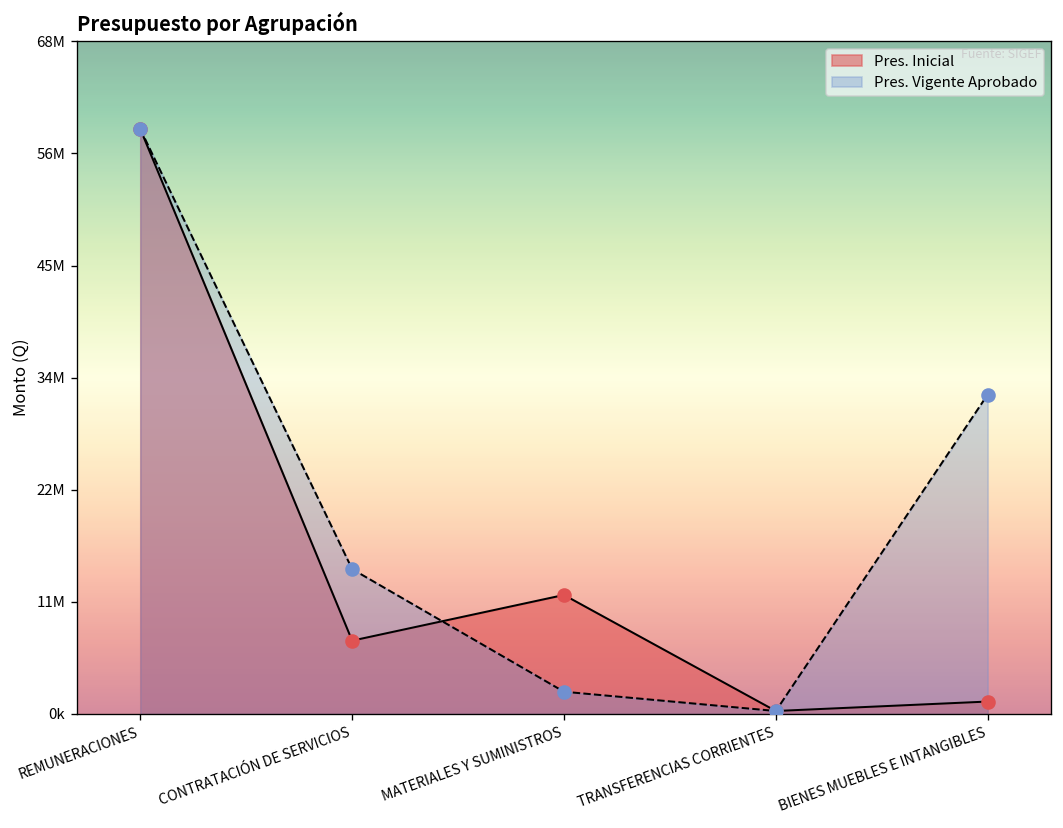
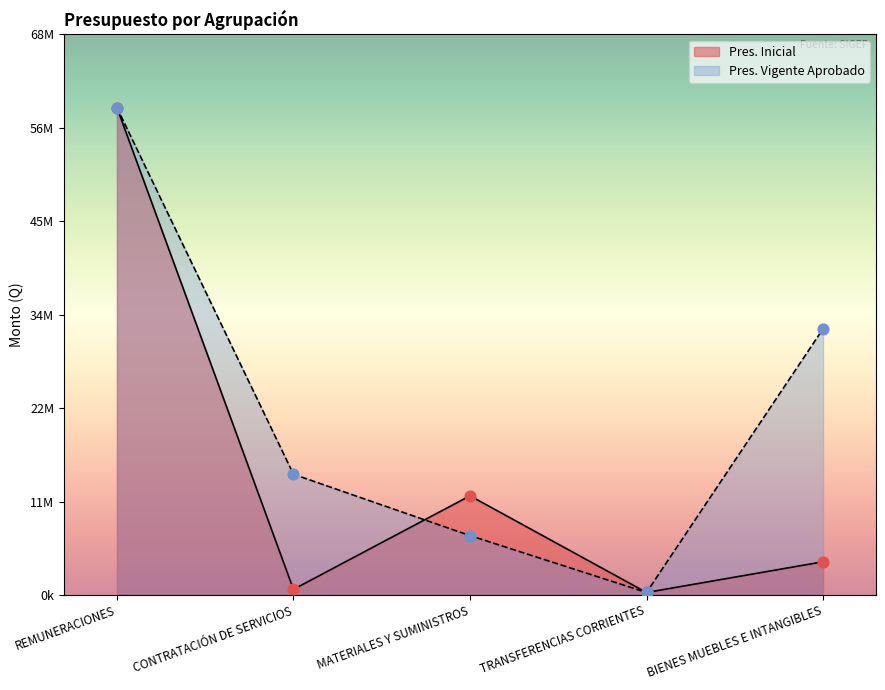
  {
    "Pres. Inicial": {
-     "CONTRATACIÓN DE SERVICIOS": 7000000,
+     "CONTRATACIÓN DE SERVICIOS": 1000000,
      "MATERIALES Y SUMINISTROS": 12000000,
-     "BIENES MUEBLES E INTANGIBLES": 1000000
+     "BIENES MUEBLES E INTANGIBLES": 4000000
    },
    "Pres. Vigente Aprobado": {
      "CONTRATACIÓN DE SERVICIOS": 15000000,
-     "MATERIALES Y SUMINISTROS": 2000000,
+     "MATERIALES Y SUMINISTROS": 7000000,
      "BIENES MUEBLES E INTANGIBLES": 32000000
    }
  }
